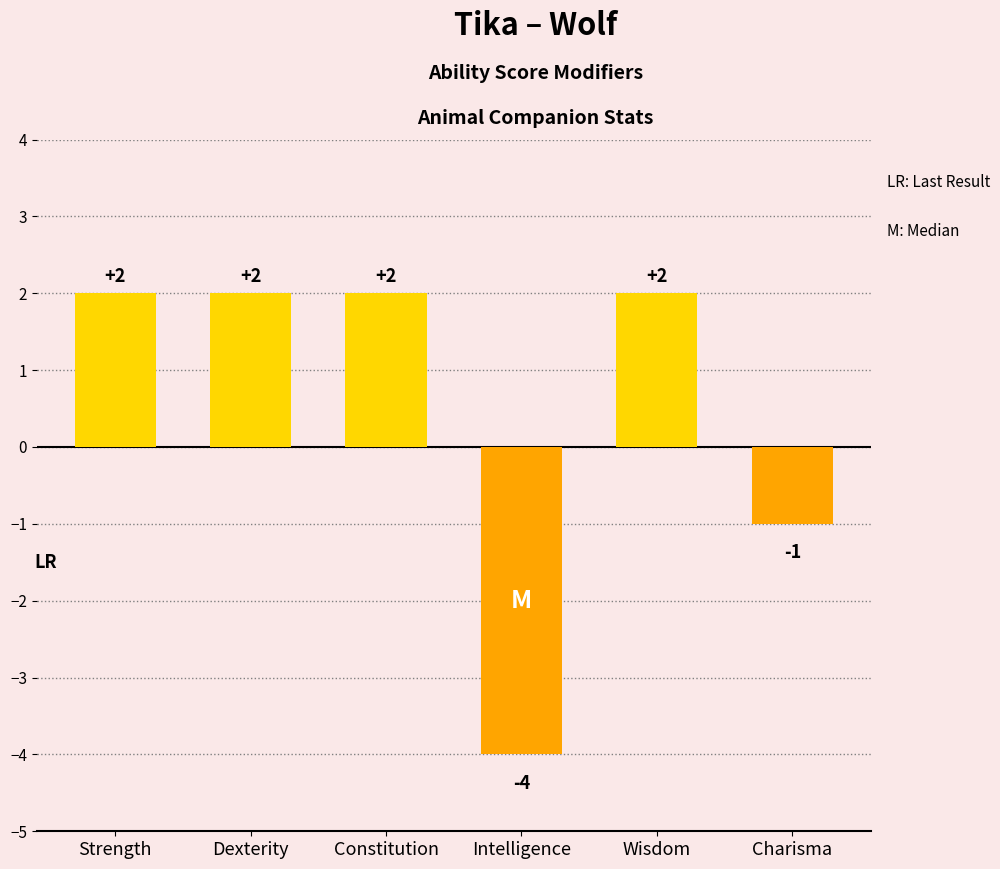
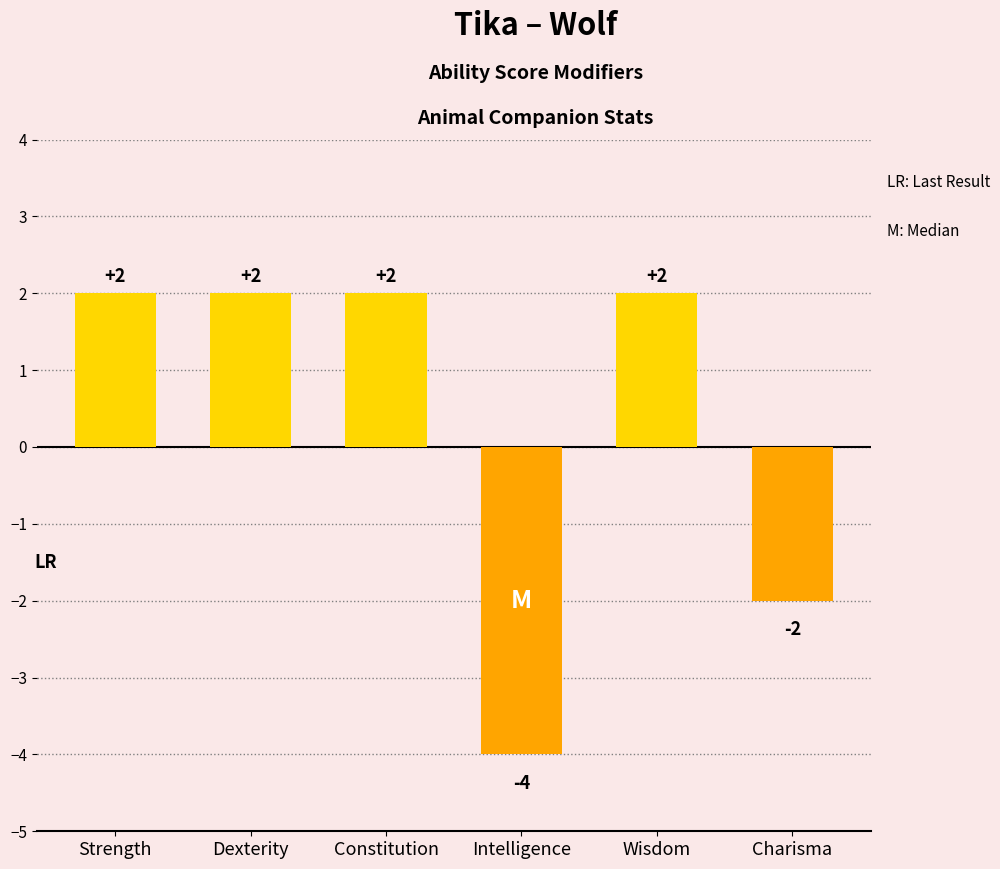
  {
    "Strength": "+2",
    "Dexterity": "+2",
    "Constitution": "+2",
    "Intelligence": "-4",
    "Wisdom": "+2",
-   "Charisma": "-1"
+   "Charisma": "-2"
  }
